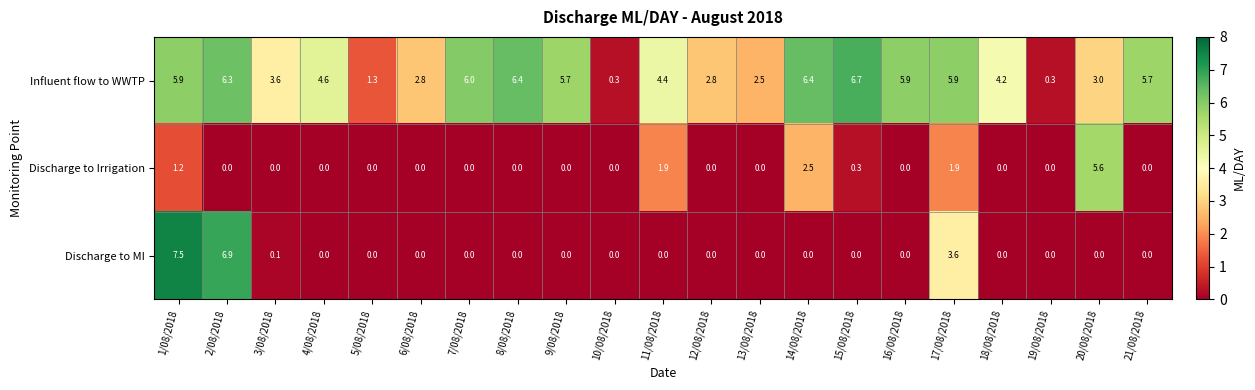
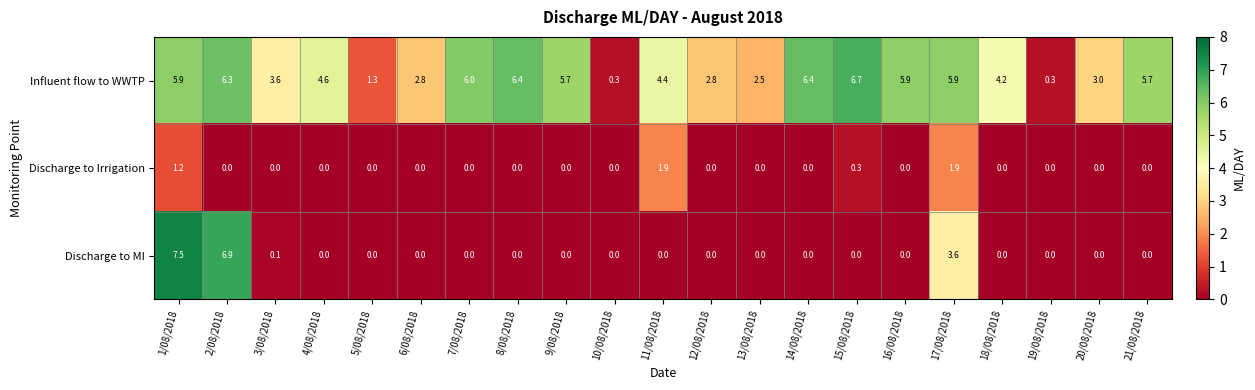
  {
    "Influent flow to WWTP": {
      "1/08/2018": 5.9,
      "2/08/2018": 6.3,
      "3/08/2018": 3.6,
      "4/08/2018": 4.6,
      "5/08/2018": 1.3,
      "6/08/2018": 2.8,
      "7/08/2018": 6.0,
      "8/08/2018": 6.4,
      "9/08/2018": 5.7,
      "10/08/2018": 0.3,
      "11/08/2018": 4.4,
      "12/08/2018": 2.8,
      "13/08/2018": 2.5,
      "14/08/2018": 6.4,
      "15/08/2018": 6.7,
      "16/08/2018": 5.9,
      "17/08/2018": 5.9,
      "18/08/2018": 4.2,
      "19/08/2018": 0.3,
      "20/08/2018": 3.0,
      "21/08/2018": 5.7
    },
    "Discharge to Irrigation": {
      "1/08/2018": 1.2,
      "2/08/2018": 0.0,
      "3/08/2018": 0.0,
      "4/08/2018": 0.0,
      "5/08/2018": 0.0,
      "6/08/2018": 0.0,
      "7/08/2018": 0.0,
      "8/08/2018": 0.0,
      "9/08/2018": 0.0,
      "10/08/2018": 0.0,
      "11/08/2018": 1.9,
      "12/08/2018": 0.0,
      "13/08/2018": 0.0,
-     "14/08/2018": 2.5,
+     "14/08/2018": 0.0,
      "15/08/2018": 0.3,
      "16/08/2018": 0.0,
      "17/08/2018": 1.9,
      "18/08/2018": 0.0,
      "19/08/2018": 0.0,
-     "20/08/2018": 5.6,
+     "20/08/2018": 0.0,
      "21/08/2018": 0.0
    },
    "Discharge to MI": {
      "1/08/2018": 7.5,
      "2/08/2018": 6.9,
      "3/08/2018": 0.1,
      "4/08/2018": 0.0,
      "5/08/2018": 0.0,
      "6/08/2018": 0.0,
      "7/08/2018": 0.0,
      "8/08/2018": 0.0,
      "9/08/2018": 0.0,
      "10/08/2018": 0.0,
      "11/08/2018": 0.0,
      "12/08/2018": 0.0,
      "13/08/2018": 0.0,
      "14/08/2018": 0.0,
      "15/08/2018": 0.0,
      "16/08/2018": 0.0,
      "17/08/2018": 3.6,
      "18/08/2018": 0.0,
      "19/08/2018": 0.0,
      "20/08/2018": 0.0,
      "21/08/2018": 0.0
    }
  }
